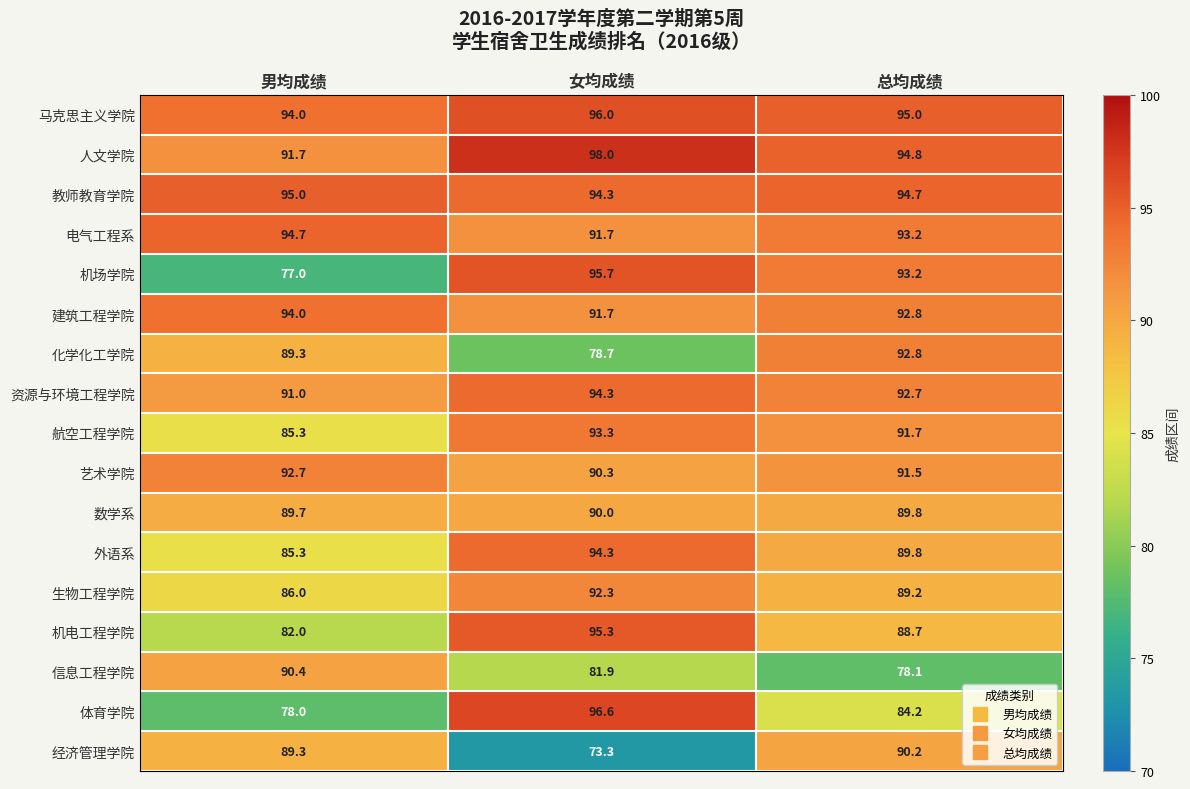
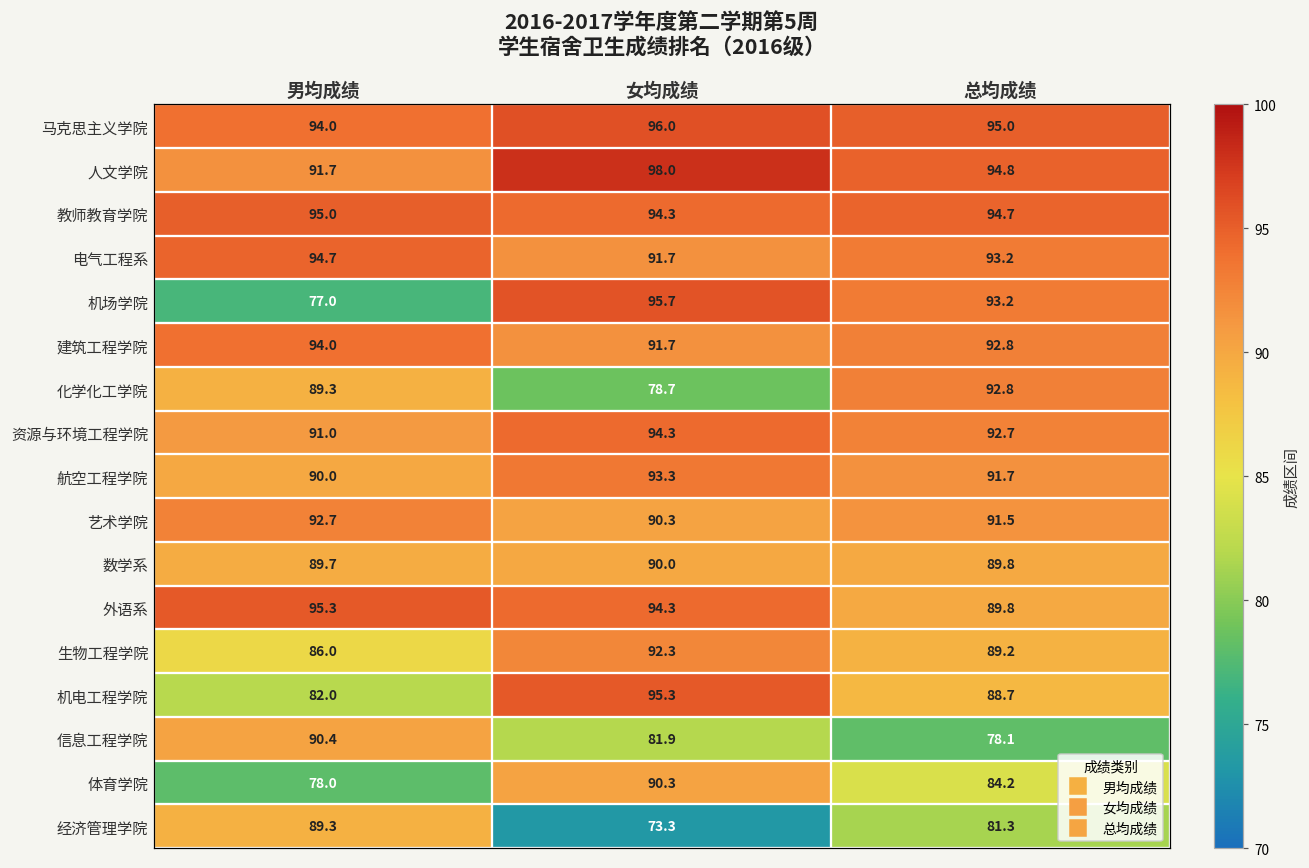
  {
    "马克思主义学院": {
      "男均成绩": 94.0,
      "女均成绩": 96.0,
      "总均成绩": 95.0
    },
    "人文学院": {
      "男均成绩": 91.7,
      "女均成绩": 98.0,
      "总均成绩": 94.8
    },
    "教师教育学院": {
      "男均成绩": 95.0,
      "女均成绩": 94.3,
      "总均成绩": 94.7
    },
    "电气工程系": {
      "男均成绩": 94.7,
      "女均成绩": 91.7,
      "总均成绩": 93.2
    },
    "机场学院": {
      "男均成绩": 77.0,
      "女均成绩": 95.7,
      "总均成绩": 93.2
    },
    "建筑工程学院": {
      "男均成绩": 94.0,
      "女均成绩": 91.7,
      "总均成绩": 92.8
    },
    "化学化工学院": {
      "男均成绩": 89.3,
      "女均成绩": 78.7,
      "总均成绩": 92.8
    },
    "资源与环境工程学院": {
      "男均成绩": 91.0,
      "女均成绩": 94.3,
      "总均成绩": 92.7
    },
    "航空工程学院": {
-     "男均成绩": 85.3,
+     "男均成绩": 90.0,
      "女均成绩": 93.3,
      "总均成绩": 91.7
    },
    "艺术学院": {
      "男均成绩": 92.7,
      "女均成绩": 90.3,
      "总均成绩": 91.5
    },
    "数学系": {
      "男均成绩": 89.7,
      "女均成绩": 90.0,
      "总均成绩": 89.8
    },
    "外语系": {
-     "男均成绩": 85.3,
+     "男均成绩": 95.3,
      "女均成绩": 94.3,
      "总均成绩": 89.8
    },
    "生物工程学院": {
      "男均成绩": 86.0,
      "女均成绩": 92.3,
      "总均成绩": 89.2
    },
    "机电工程学院": {
      "男均成绩": 82.0,
      "女均成绩": 95.3,
      "总均成绩": 88.7
    },
    "信息工程学院": {
      "男均成绩": 90.4,
      "女均成绩": 81.9,
      "总均成绩": 78.1
    },
    "体育学院": {
      "男均成绩": 78.0,
-     "女均成绩": 96.6,
+     "女均成绩": 90.3,
      "总均成绩": 84.2
    },
    "经济管理学院": {
      "男均成绩": 89.3,
      "女均成绩": 73.3,
-     "总均成绩": 90.2
+     "总均成绩": 81.3
    }
  }
